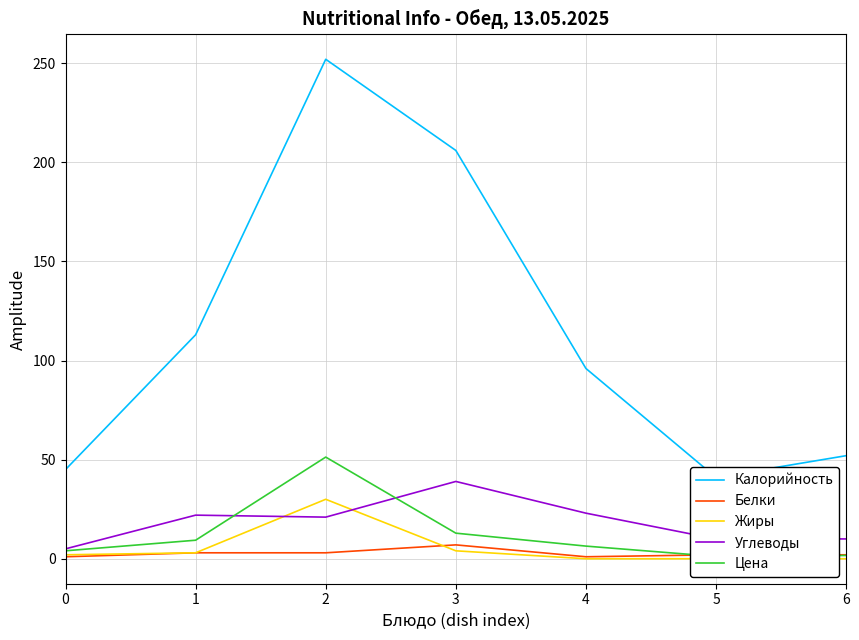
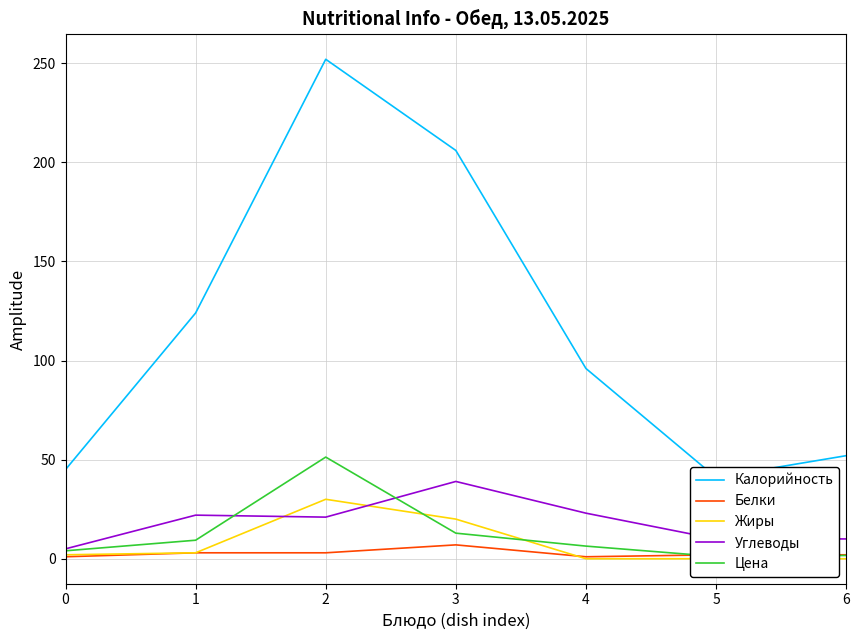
  {
    "Калорийность": {
      "0": 45,
-     "1": 113,
+     "1": 124,
      "2": 252,
      "3": 206,
      "4": 96,
      "6": 52
    },
    "Белки": {
      "2": 3,
      "3": 7
    },
    "Жиры": {
      "2": 30,
-     "3": 4,
+     "3": 20,
      "6": 0
    },
    "Углеводы": {
      "1": 22,
      "2": 21,
      "3": 39,
      "4": 23,
      "6": 10
    },
    "Цена": {
      "1": 9,
      "2": 51,
      "3": 13,
      "4": 6
    }
  }
